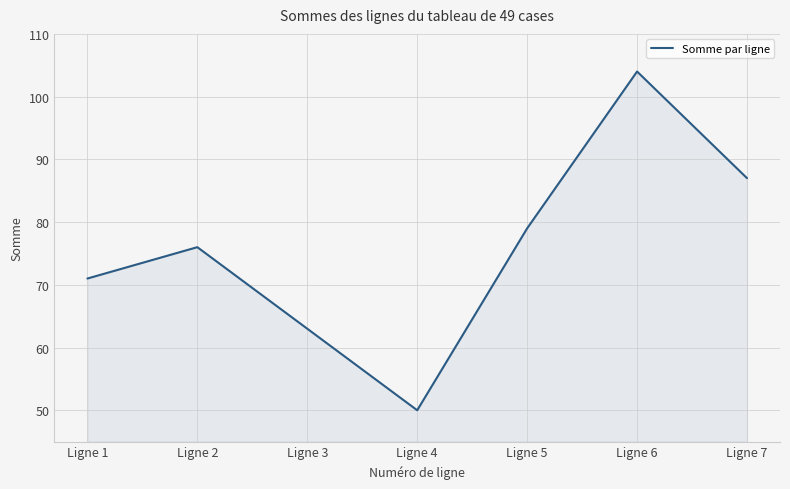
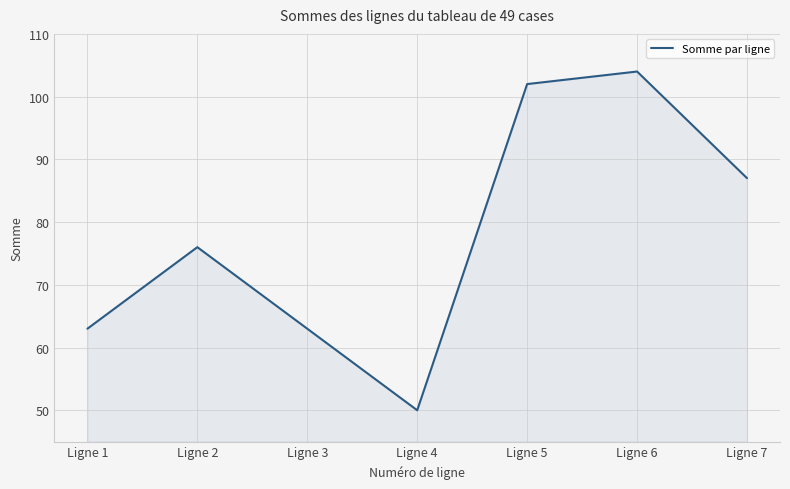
  {
-   "Ligne 1": 71,
+   "Ligne 1": 63,
    "Ligne 2": 76,
    "Ligne 3": 63,
    "Ligne 4": 50,
-   "Ligne 5": 79,
+   "Ligne 5": 102,
    "Ligne 6": 104,
    "Ligne 7": 87
  }
